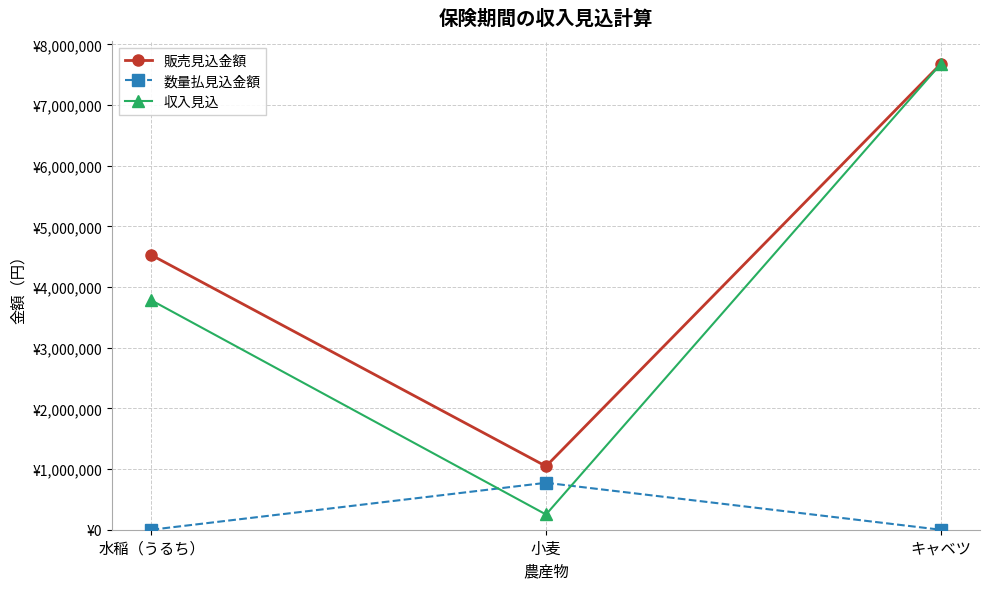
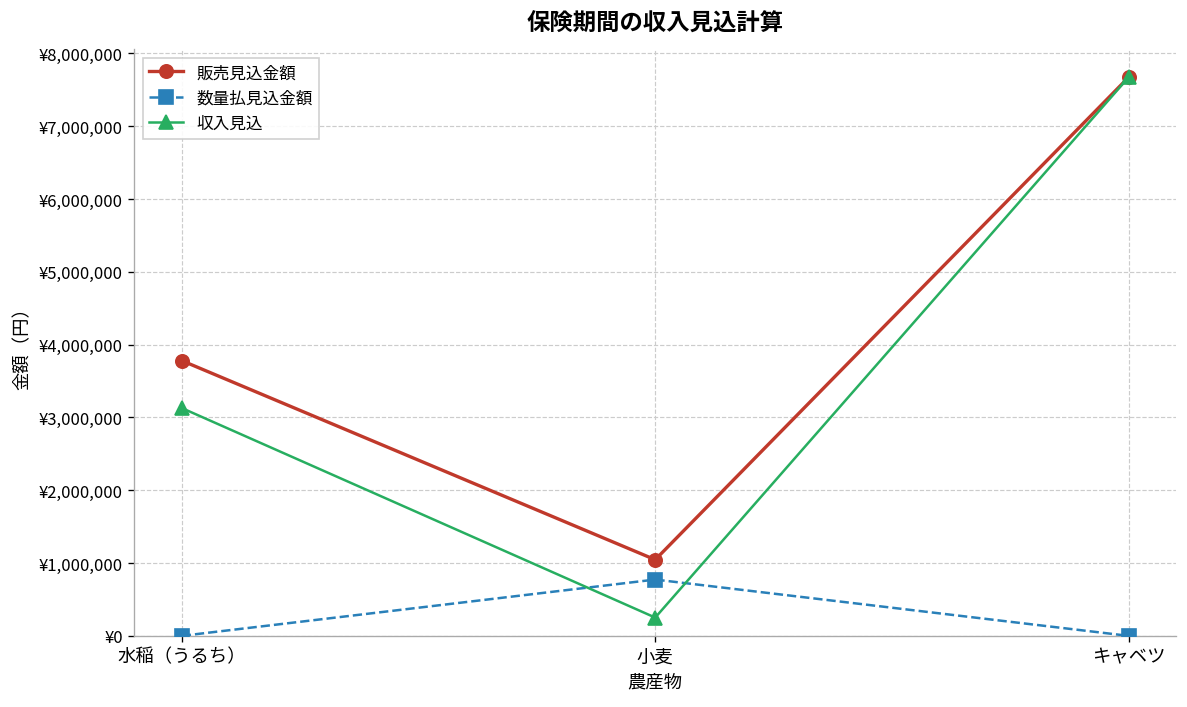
  {
    "販売見込金額": {
-     "水稲（うるち）": "¥4,500,000",
+     "水稲（うるち）": "¥3,800,000",
      "小麦": "¥1,000,000"
    },
    "数量払見込金額": {
      "水稲（うるち）": "¥0",
      "小麦": "¥800,000",
      "キャベツ": "¥0"
    },
    "収入見込": {
-     "水稲（うるち）": "¥3,800,000",
+     "水稲（うるち）": "¥3,100,000",
      "小麦": "¥300,000"
    }
  }
